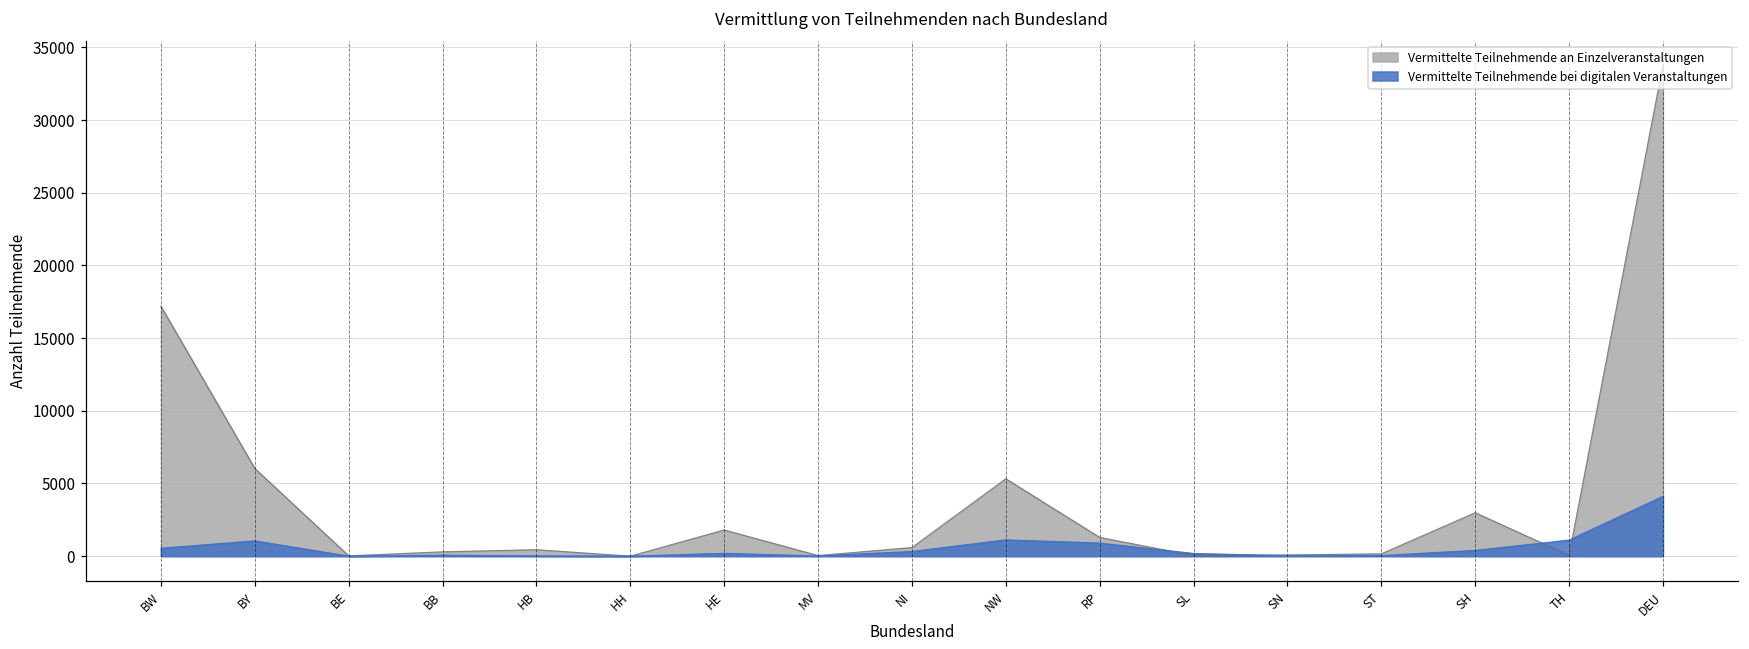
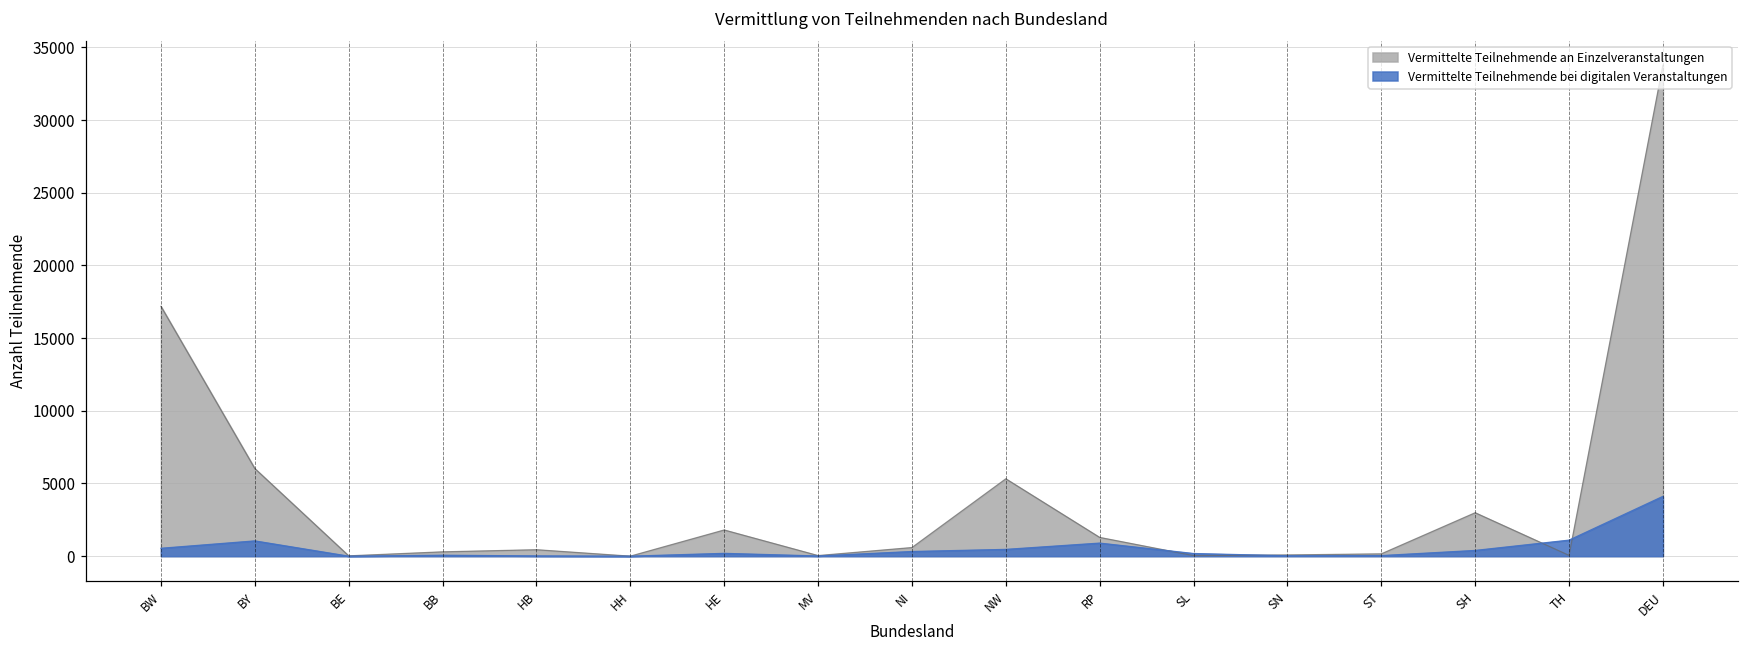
  {
    "Vermittelte Teilnehmende an Einzelveranstaltungen": {
      "BW": 17200,
      "BY": 6000,
      "BB": 300,
      "HB": 400,
      "HE": 1800,
      "NI": 600,
      "NW": 5300,
      "RP": 1300,
      "SH": 3000,
      "TH": 100
    },
    "Vermittelte Teilnehmende bei digitalen Veranstaltungen": {
      "BW": 500,
      "BY": 1100,
      "BB": 100,
      "HB": 0,
      "HE": 200,
      "NI": 300,
-     "NW": 1100,
+     "NW": 500,
      "RP": 900,
      "SH": 400,
      "TH": 1100,
      "DEU": 4100
    }
  }
